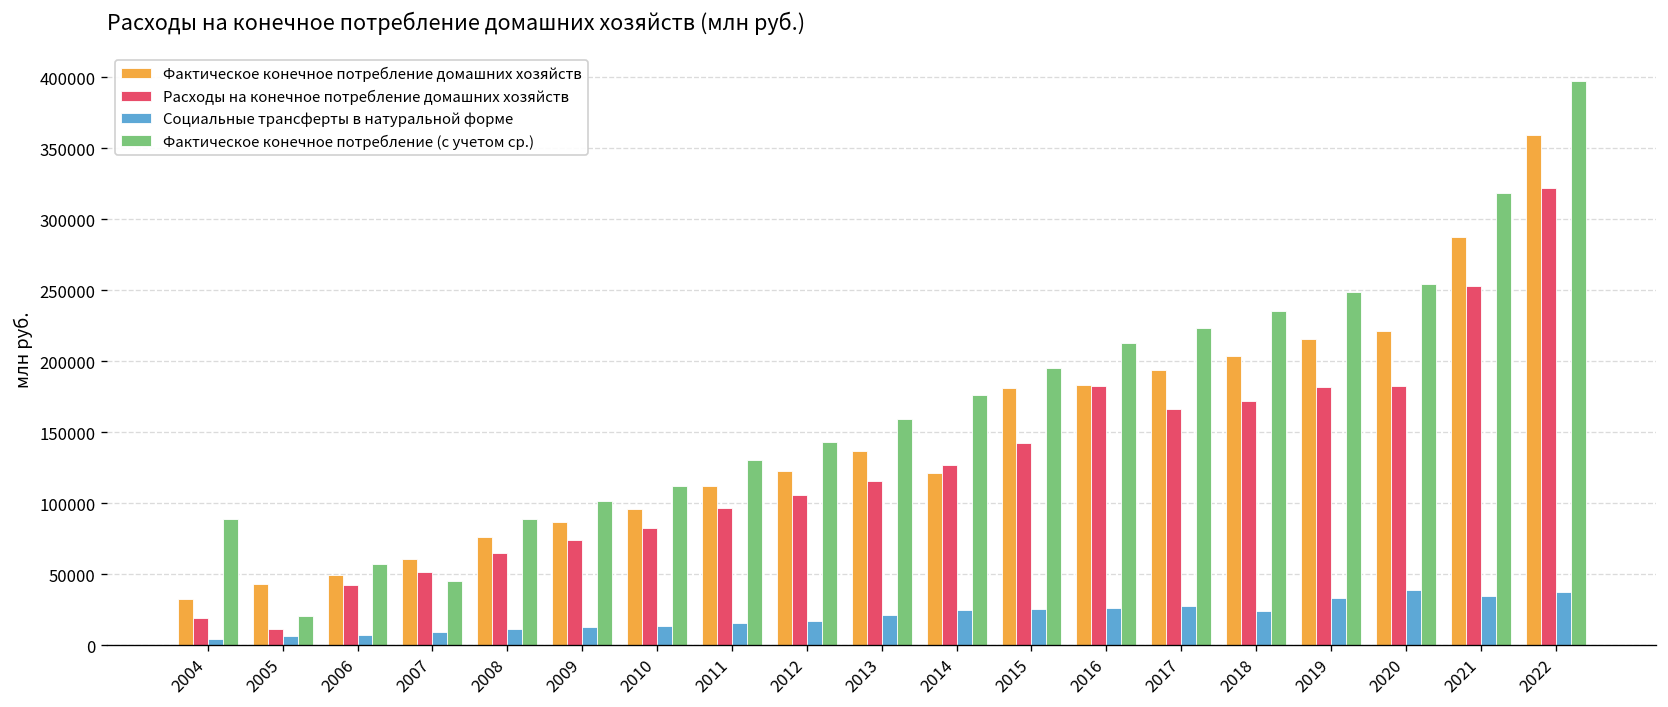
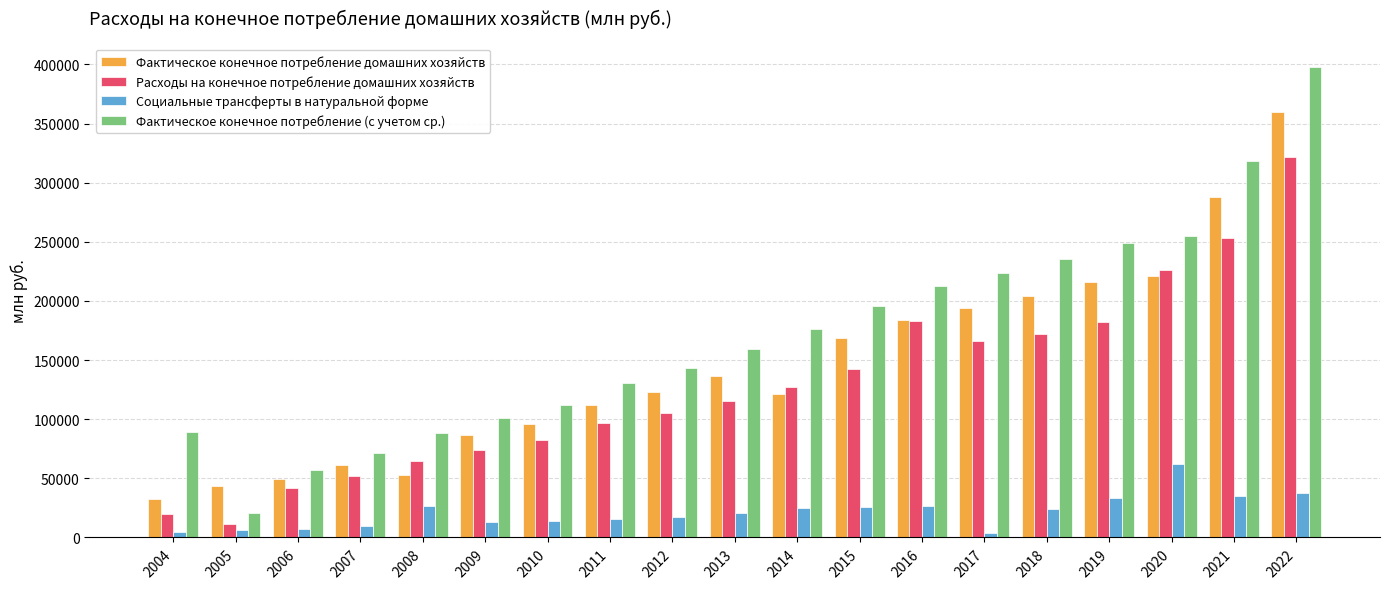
  {
    "Фактическое конечное потребление домашних хозяйств": {
      "2004": 32000,
      "2005": 43000,
      "2006": 49000,
      "2007": 61000,
-     "2008": 76000,
+     "2008": 53000,
      "2009": 87000,
      "2010": 96000,
      "2011": 112000,
      "2012": 123000,
      "2013": 137000,
      "2014": 121000,
-     "2015": 181000,
+     "2015": 168000,
      "2016": 184000,
      "2017": 194000,
      "2018": 204000,
      "2019": 216000,
      "2020": 221000,
      "2021": 288000,
      "2022": 359000
    },
    "Расходы на конечное потребление домашних хозяйств": {
      "2004": 19000,
      "2005": 12000,
      "2006": 42000,
      "2007": 52000,
      "2008": 65000,
      "2009": 74000,
      "2010": 83000,
      "2011": 96000,
      "2012": 106000,
      "2013": 116000,
      "2014": 127000,
      "2015": 143000,
      "2016": 183000,
      "2017": 166000,
      "2018": 172000,
      "2019": 182000,
-     "2020": 183000,
+     "2020": 226000,
      "2021": 253000,
      "2022": 322000
    },
    "Социальные трансферты в натуральной форме": {
      "2004": 5000,
      "2005": 6000,
      "2006": 7000,
      "2007": 9000,
-     "2008": 11000,
+     "2008": 27000,
      "2009": 13000,
      "2010": 14000,
      "2011": 16000,
      "2012": 17000,
      "2013": 21000,
      "2014": 25000,
      "2015": 26000,
      "2016": 27000,
-     "2017": 27000,
+     "2017": 4000,
      "2018": 24000,
      "2019": 34000,
-     "2020": 39000,
+     "2020": 62000,
      "2021": 35000,
      "2022": 38000
    },
    "Фактическое конечное потребление (с учетом ср.)": {
      "2004": 89000,
      "2005": 21000,
      "2006": 57000,
-     "2007": 45000,
+     "2007": 71000,
      "2008": 89000,
      "2009": 101000,
      "2010": 112000,
      "2011": 130000,
      "2012": 143000,
      "2013": 159000,
      "2014": 176000,
      "2015": 195000,
      "2016": 213000,
      "2017": 224000,
      "2018": 235000,
      "2019": 249000,
      "2020": 255000,
      "2021": 319000,
      "2022": 398000
    }
  }
